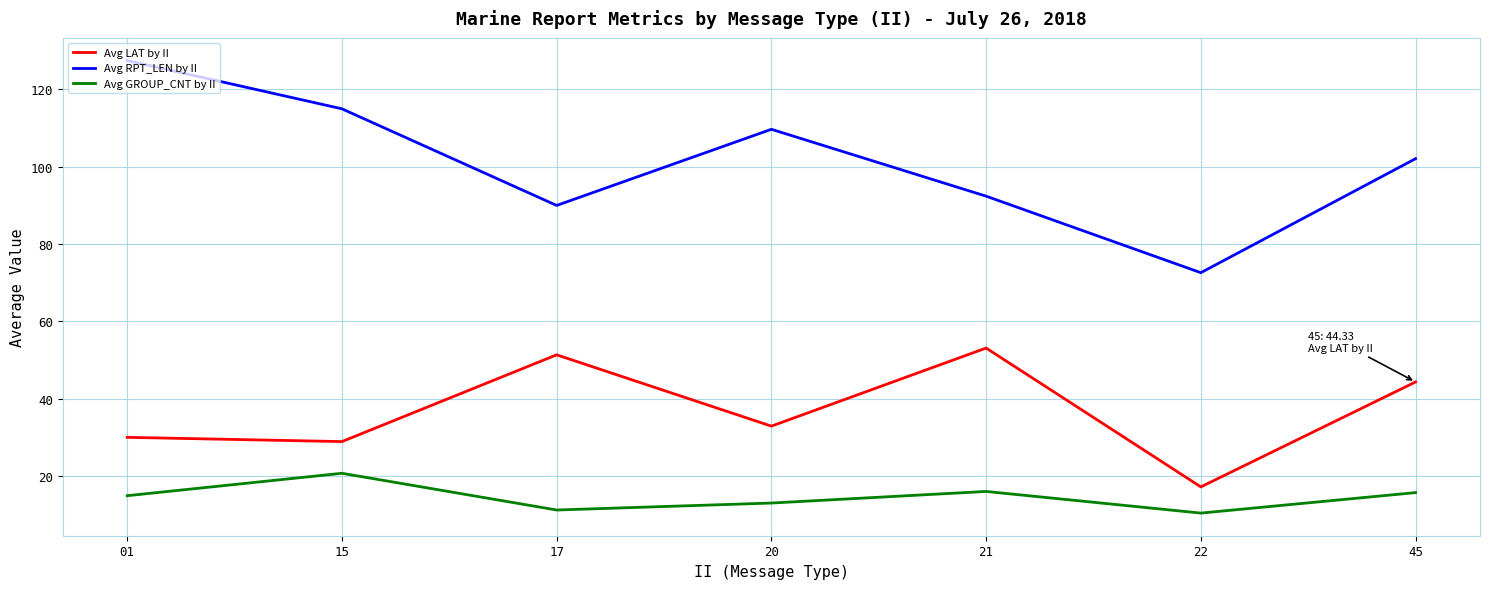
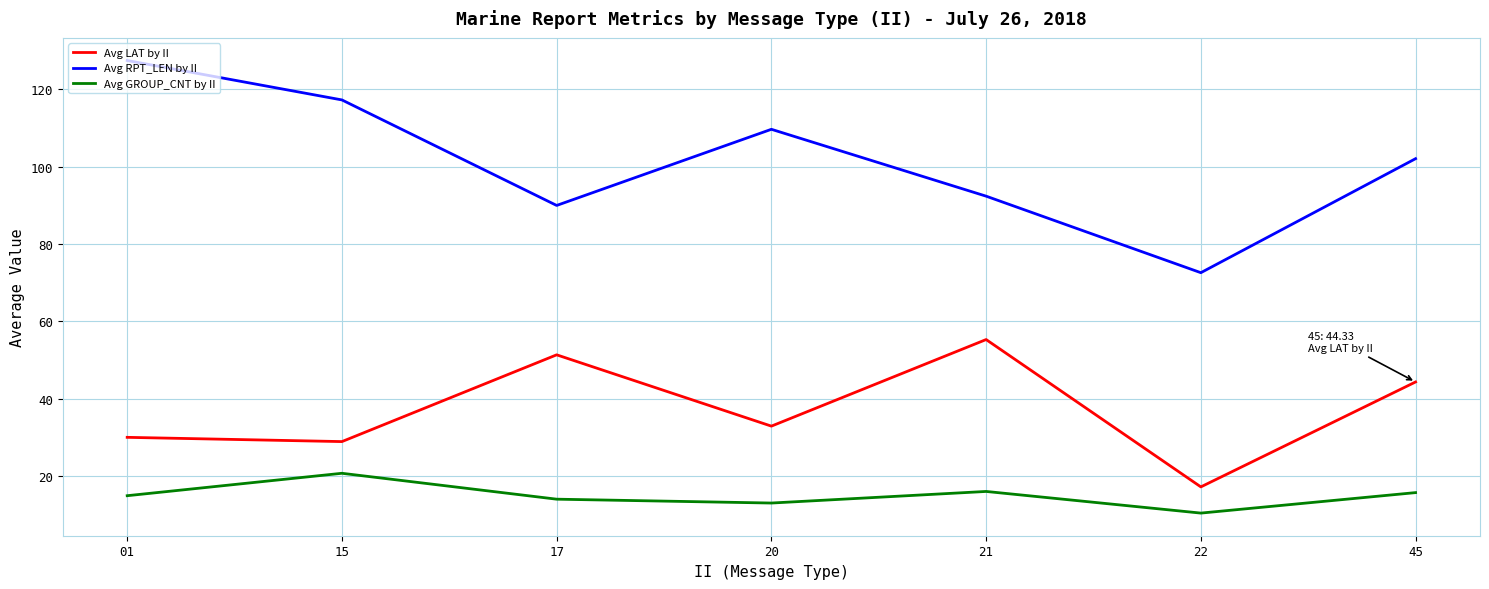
  {
    "Avg LAT by II": {
      "01": 30,
      "15": 29,
      "17": 51,
      "20": 33,
-     "21": 53,
+     "21": 55,
      "22": 17
    },
    "Avg RPT_LEN by II": {
-     "15": 115,
+     "15": 117,
      "17": 90,
      "20": 110,
      "21": 92,
      "22": 73,
      "45": 102
    },
    "Avg GROUP_CNT by II": {
      "01": 15,
      "15": 21,
-     "17": 11,
+     "17": 14,
      "20": 13,
      "21": 16,
      "22": 10,
      "45": 16
    }
  }
